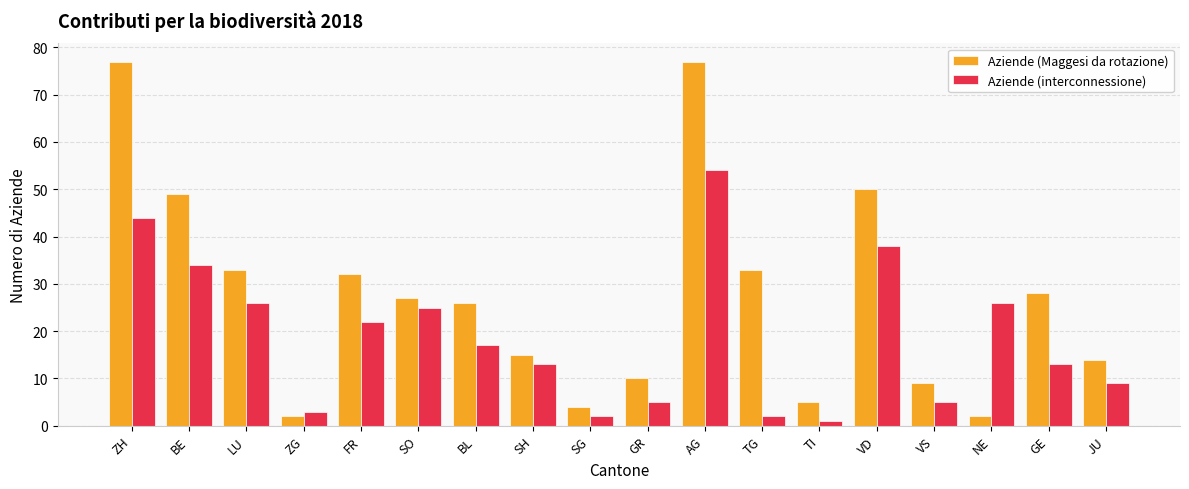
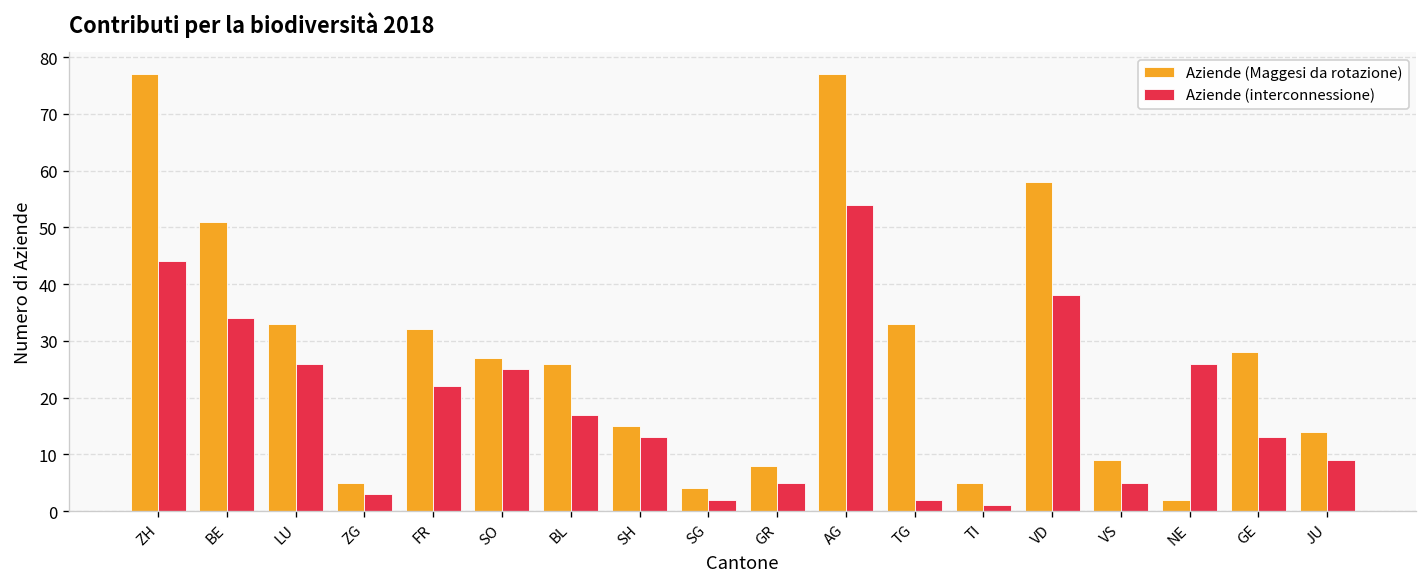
  {
    "Aziende (Maggesi da rotazione)": {
      "ZH": 77,
-     "BE": 49,
+     "BE": 51,
      "LU": 33,
-     "ZG": 2,
+     "ZG": 5,
      "FR": 32,
      "SO": 27,
      "BL": 26,
      "SH": 15,
      "SG": 4,
-     "GR": 10,
+     "GR": 8,
      "AG": 77,
      "TG": 33,
      "TI": 5,
-     "VD": 50,
+     "VD": 58,
      "VS": 9,
      "NE": 2,
      "GE": 28,
      "JU": 14
    },
    "Aziende (interconnessione)": {
      "ZH": 44,
      "BE": 34,
      "LU": 26,
      "ZG": 3,
      "FR": 22,
      "SO": 25,
      "BL": 17,
      "SH": 13,
      "SG": 2,
      "GR": 5,
      "AG": 54,
      "TG": 2,
      "TI": 1,
      "VD": 38,
      "VS": 5,
      "NE": 26,
      "GE": 13,
      "JU": 9
    }
  }
